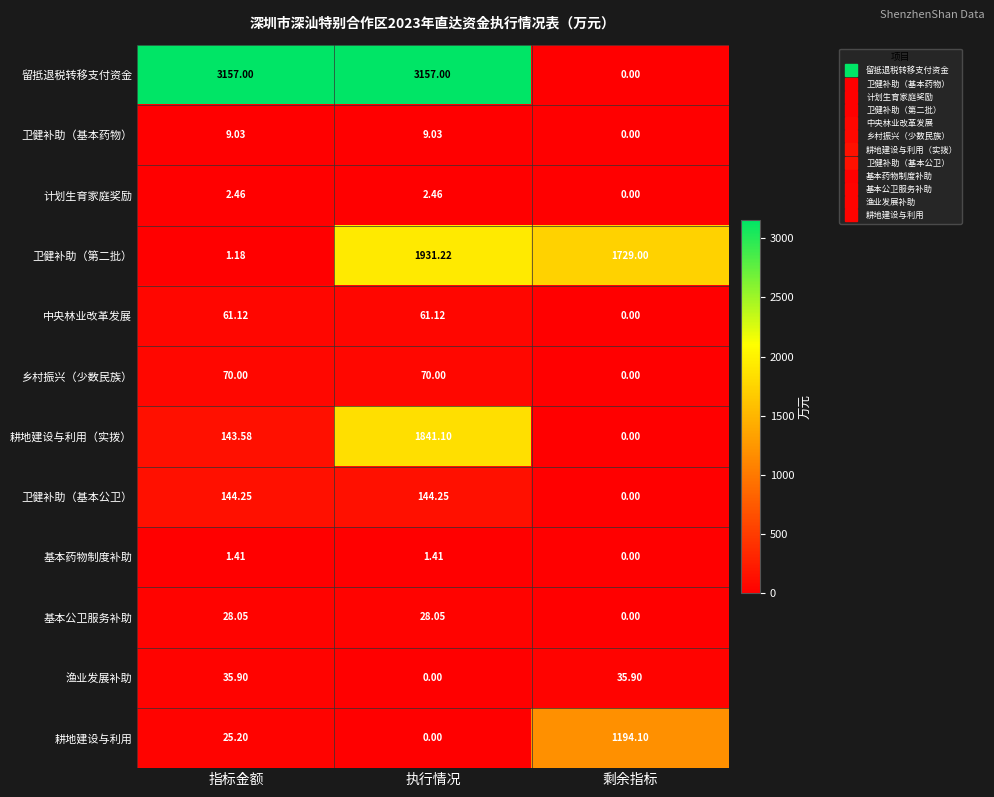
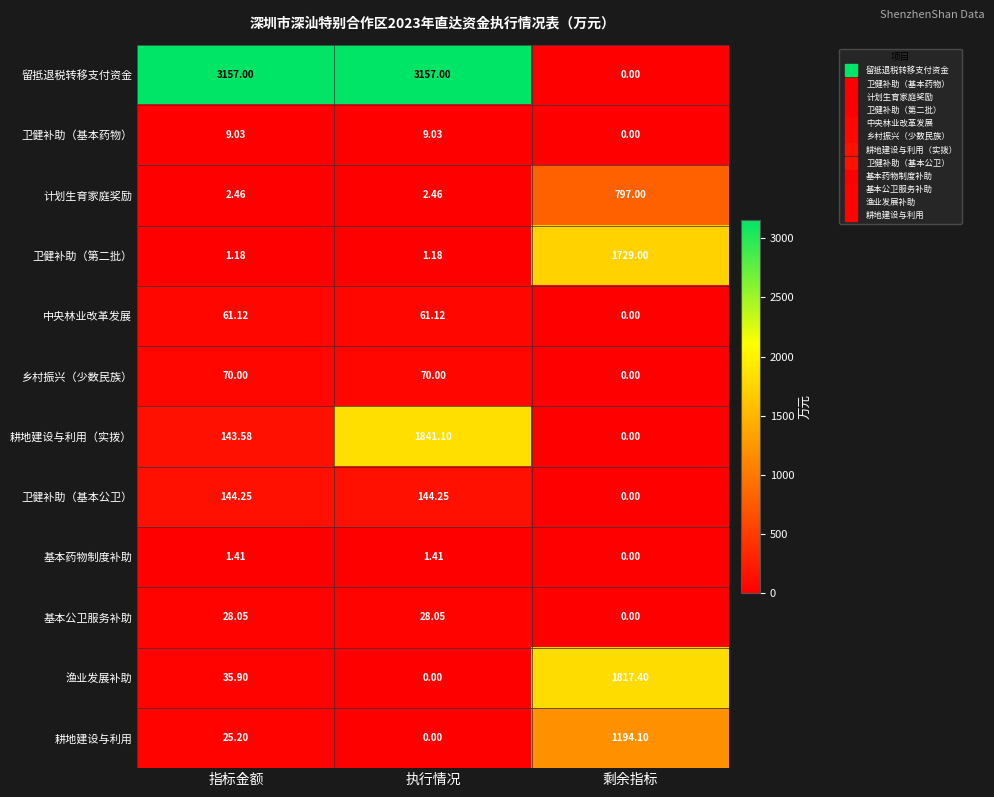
  {
    "留抵退税转移支付资金": {
      "指标金额": 3157.00,
      "执行情况": 3157.00,
      "剩余指标": 0.00
    },
    "卫健补助（基本药物）": {
      "指标金额": 9.03,
      "执行情况": 9.03,
      "剩余指标": 0.00
    },
    "计划生育家庭奖励": {
      "指标金额": 2.46,
      "执行情况": 2.46,
-     "剩余指标": 0.00
+     "剩余指标": 797.00
    },
    "卫健补助（第二批）": {
      "指标金额": 1.18,
-     "执行情况": 1931.22,
+     "执行情况": 1.18,
      "剩余指标": 1729.00
    },
    "中央林业改革发展": {
      "指标金额": 61.12,
      "执行情况": 61.12,
      "剩余指标": 0.00
    },
    "乡村振兴（少数民族）": {
      "指标金额": 70.00,
      "执行情况": 70.00,
      "剩余指标": 0.00
    },
    "耕地建设与利用（实拨）": {
      "指标金额": 143.58,
      "执行情况": 1841.10,
      "剩余指标": 0.00
    },
    "卫健补助（基本公卫）": {
      "指标金额": 144.25,
      "执行情况": 144.25,
      "剩余指标": 0.00
    },
    "基本药物制度补助": {
      "指标金额": 1.41,
      "执行情况": 1.41,
      "剩余指标": 0.00
    },
    "基本公卫服务补助": {
      "指标金额": 28.05,
      "执行情况": 28.05,
      "剩余指标": 0.00
    },
    "渔业发展补助": {
      "指标金额": 35.90,
      "执行情况": 0.00,
-     "剩余指标": 35.90
+     "剩余指标": 1817.40
    },
    "耕地建设与利用": {
      "指标金额": 25.20,
      "执行情况": 0.00,
      "剩余指标": 1194.10
    }
  }
